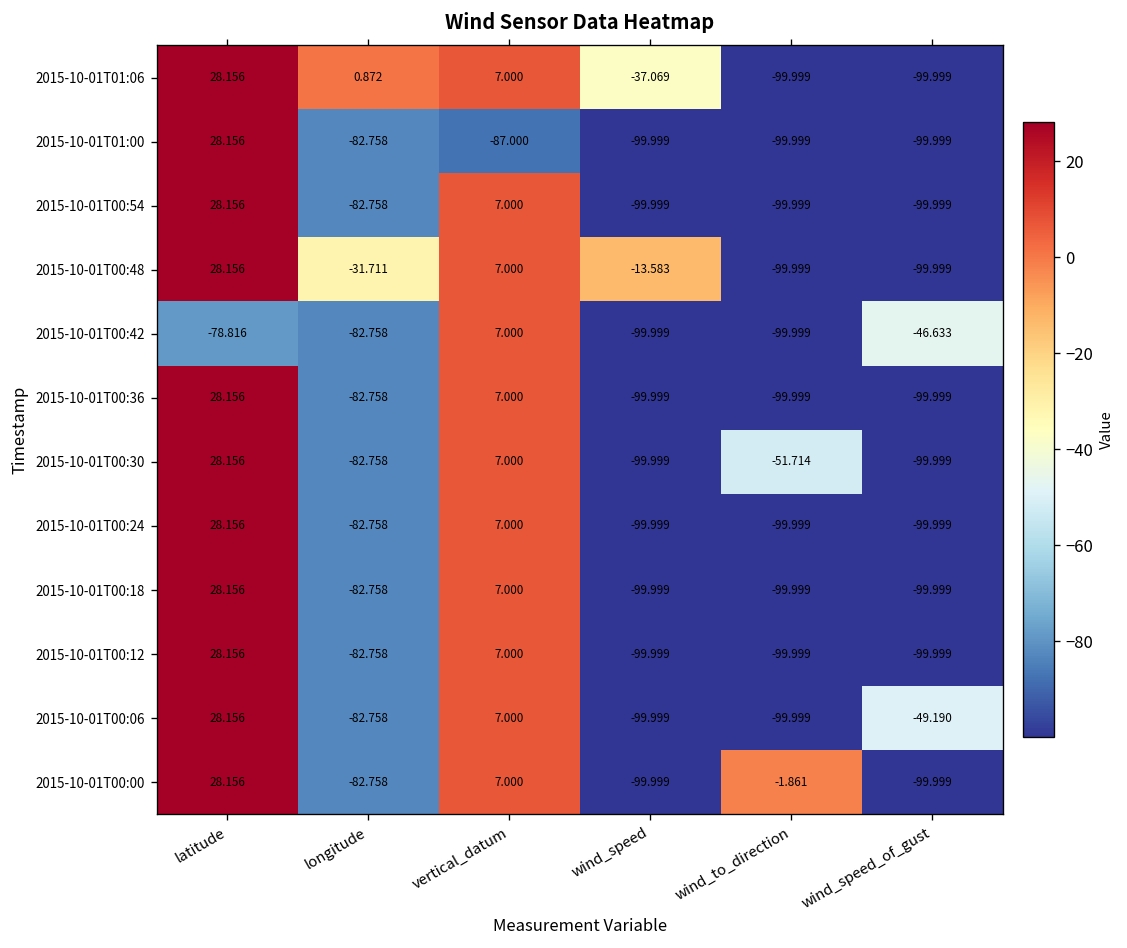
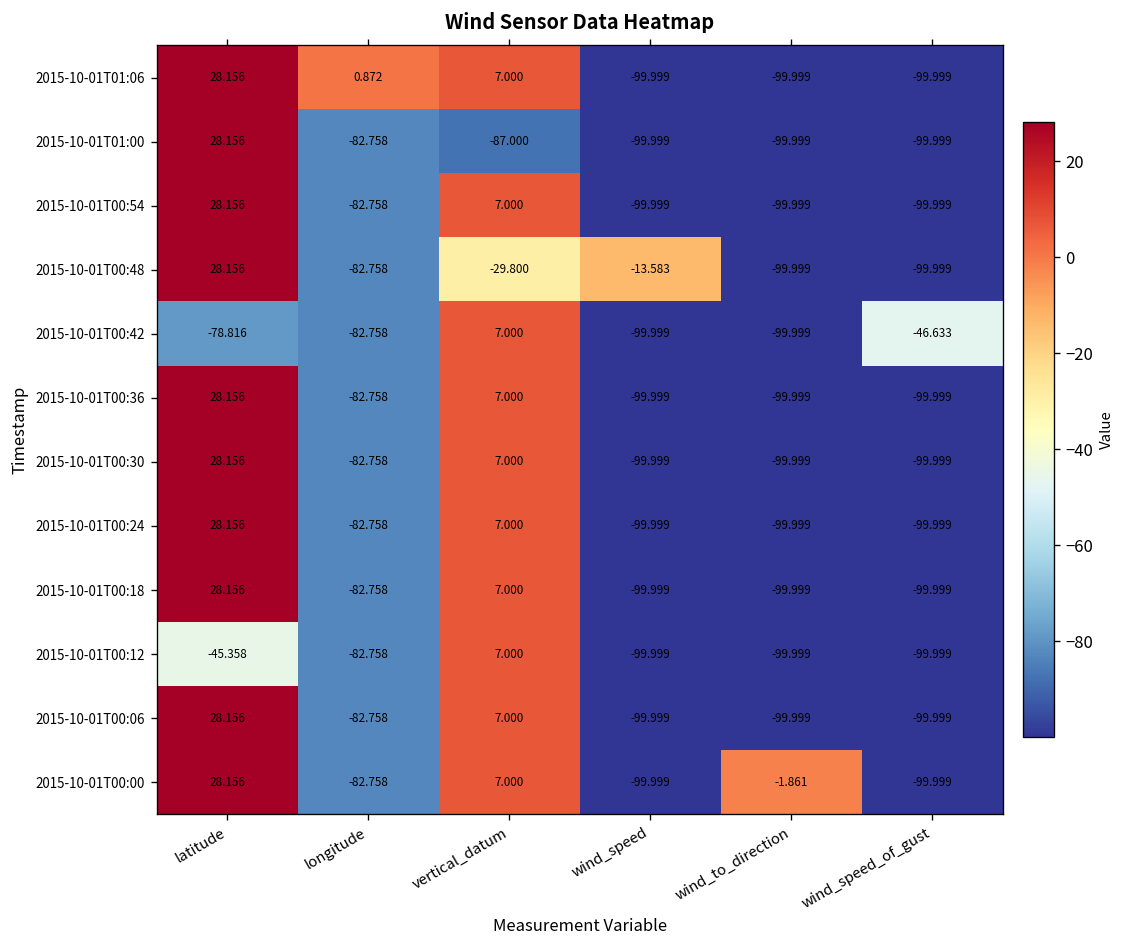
  {
    "2015-10-01T01:06": {
      "latitude": 28.156,
      "longitude": 0.872,
      "vertical_datum": 7.000,
-     "wind_speed": -37.069,
+     "wind_speed": -99.999,
      "wind_to_direction": -99.999,
      "wind_speed_of_gust": -99.999
    },
    "2015-10-01T01:00": {
      "latitude": 28.156,
      "longitude": -82.758,
      "vertical_datum": -87.000,
      "wind_speed": -99.999,
      "wind_to_direction": -99.999,
      "wind_speed_of_gust": -99.999
    },
    "2015-10-01T00:54": {
      "latitude": 28.156,
      "longitude": -82.758,
      "vertical_datum": 7.000,
      "wind_speed": -99.999,
      "wind_to_direction": -99.999,
      "wind_speed_of_gust": -99.999
    },
    "2015-10-01T00:48": {
      "latitude": 28.156,
-     "longitude": -31.711,
-     "vertical_datum": 7.000,
+     "longitude": -82.758,
+     "vertical_datum": -29.800,
      "wind_speed": -13.583,
      "wind_to_direction": -99.999,
      "wind_speed_of_gust": -99.999
    },
    "2015-10-01T00:42": {
      "latitude": -78.816,
      "longitude": -82.758,
      "vertical_datum": 7.000,
      "wind_speed": -99.999,
      "wind_to_direction": -99.999,
      "wind_speed_of_gust": -46.633
    },
    "2015-10-01T00:36": {
      "latitude": 28.156,
      "longitude": -82.758,
      "vertical_datum": 7.000,
      "wind_speed": -99.999,
      "wind_to_direction": -99.999,
      "wind_speed_of_gust": -99.999
    },
    "2015-10-01T00:30": {
      "latitude": 28.156,
      "longitude": -82.758,
      "vertical_datum": 7.000,
      "wind_speed": -99.999,
-     "wind_to_direction": -51.714,
+     "wind_to_direction": -99.999,
      "wind_speed_of_gust": -99.999
    },
    "2015-10-01T00:24": {
      "latitude": 28.156,
      "longitude": -82.758,
      "vertical_datum": 7.000,
      "wind_speed": -99.999,
      "wind_to_direction": -99.999,
      "wind_speed_of_gust": -99.999
    },
    "2015-10-01T00:18": {
      "latitude": 28.156,
      "longitude": -82.758,
      "vertical_datum": 7.000,
      "wind_speed": -99.999,
      "wind_to_direction": -99.999,
      "wind_speed_of_gust": -99.999
    },
    "2015-10-01T00:12": {
-     "latitude": 28.156,
+     "latitude": -45.358,
      "longitude": -82.758,
      "vertical_datum": 7.000,
      "wind_speed": -99.999,
      "wind_to_direction": -99.999,
      "wind_speed_of_gust": -99.999
    },
    "2015-10-01T00:06": {
      "latitude": 28.156,
      "longitude": -82.758,
      "vertical_datum": 7.000,
      "wind_speed": -99.999,
      "wind_to_direction": -99.999,
-     "wind_speed_of_gust": -49.190
+     "wind_speed_of_gust": -99.999
    },
    "2015-10-01T00:00": {
      "latitude": 28.156,
      "longitude": -82.758,
      "vertical_datum": 7.000,
      "wind_speed": -99.999,
      "wind_to_direction": -1.861,
      "wind_speed_of_gust": -99.999
    }
  }
